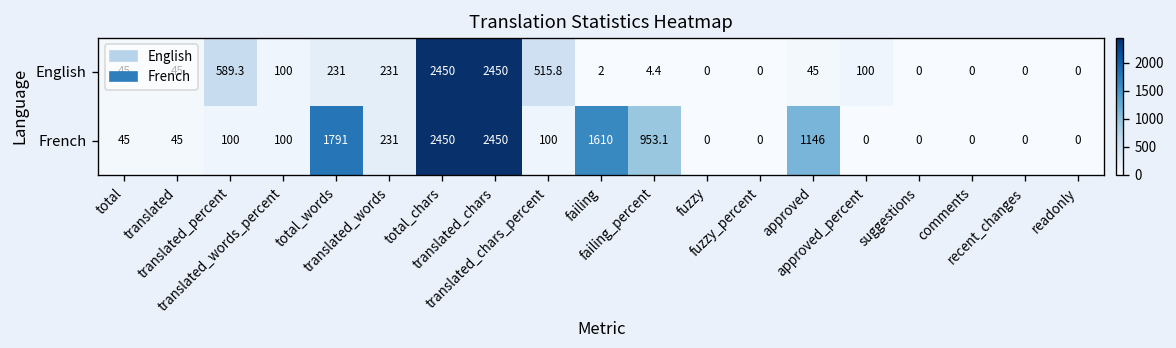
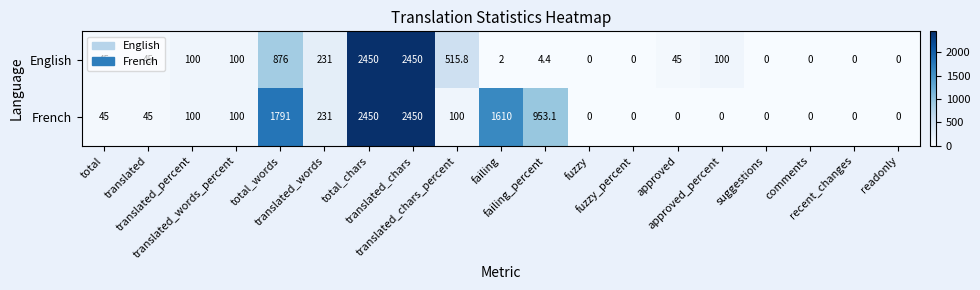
  {
    "English": {
-     "translated_percent": 589.3,
+     "translated_percent": 100,
      "translated_words_percent": 100,
-     "total_words": 231,
+     "total_words": 876,
      "translated_words": 231,
      "total_chars": 2450,
      "translated_chars": 2450,
      "translated_chars_percent": 515.8,
      "failing": 2,
      "failing_percent": 4.4,
      "fuzzy": 0,
      "fuzzy_percent": 0,
      "approved": 45,
      "approved_percent": 100,
      "suggestions": 0,
      "comments": 0,
      "recent_changes": 0,
      "readonly": 0
    },
    "French": {
      "total": 45,
      "translated": 45,
      "translated_percent": 100,
      "translated_words_percent": 100,
      "total_words": 1791,
      "translated_words": 231,
      "total_chars": 2450,
      "translated_chars": 2450,
      "translated_chars_percent": 100,
      "failing": 1610,
      "failing_percent": 953.1,
      "fuzzy": 0,
      "fuzzy_percent": 0,
-     "approved": 1146,
+     "approved": 0,
      "approved_percent": 0,
      "suggestions": 0,
      "comments": 0,
      "recent_changes": 0,
      "readonly": 0
    }
  }
